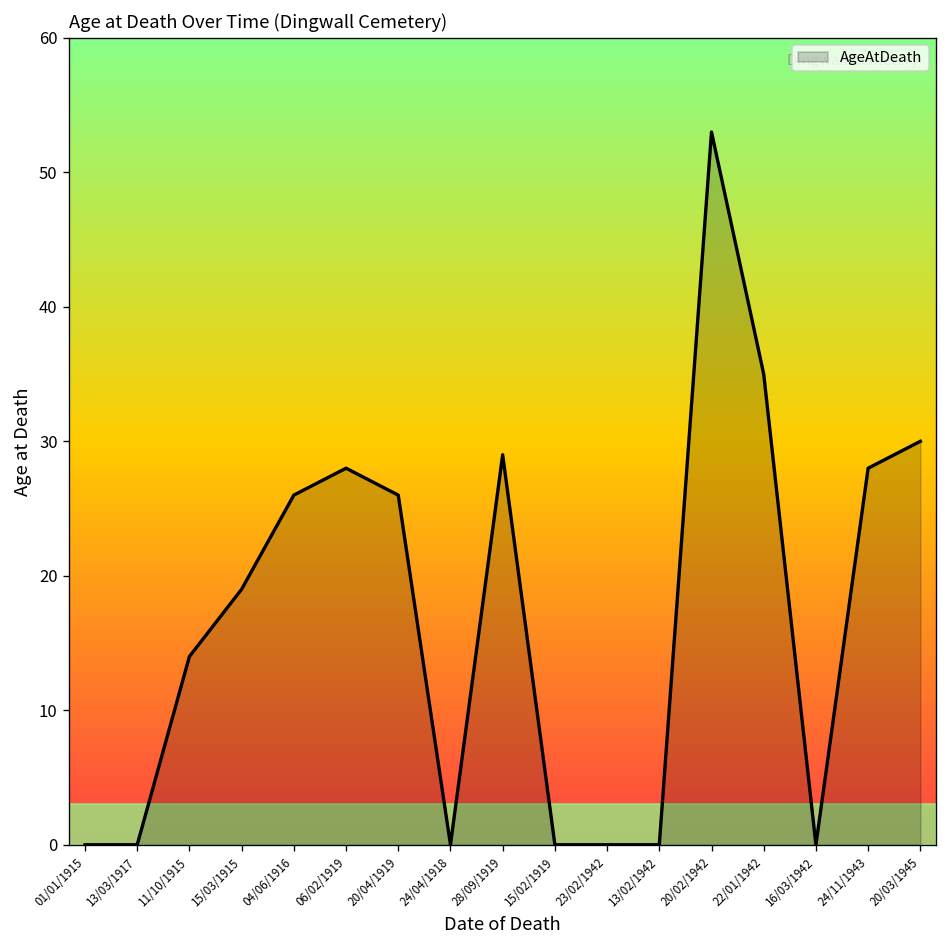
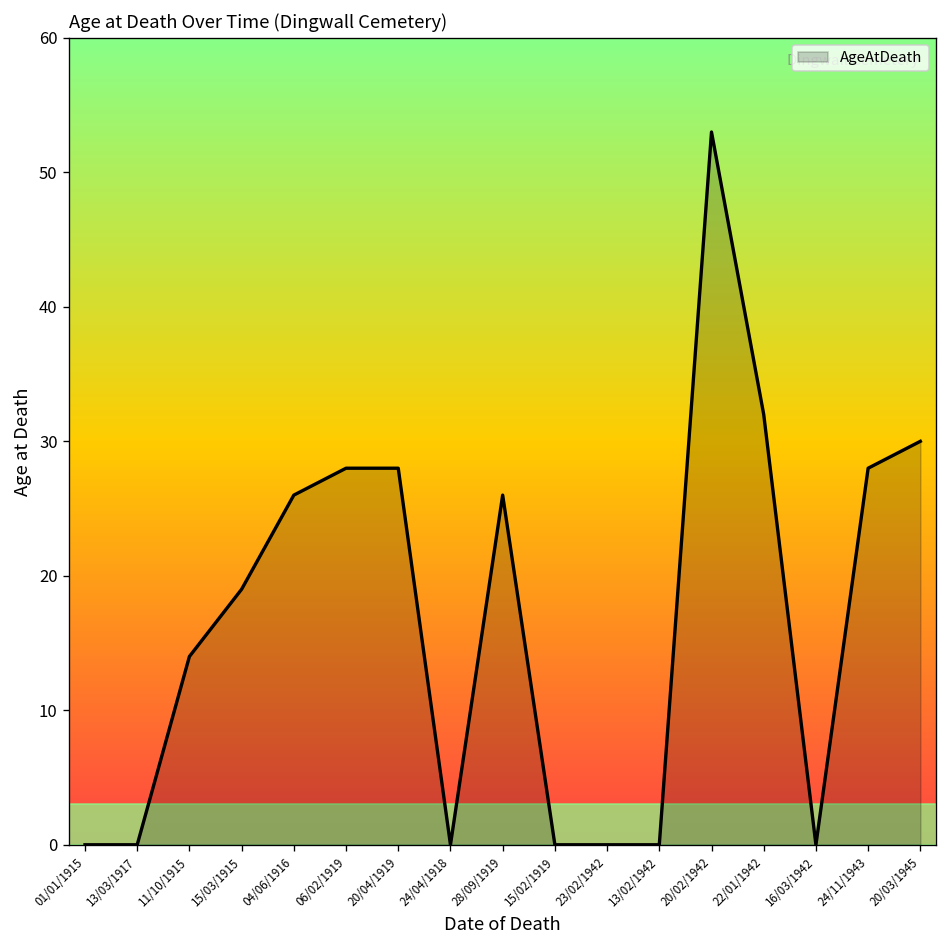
  {
    "11/10/1915": 14,
    "15/03/1915": 19,
    "04/06/1916": 26,
    "06/02/1919": 28,
-   "20/04/1919": 26,
-   "28/09/1919": 29,
+   "20/04/1919": 28,
+   "28/09/1919": 26,
    "20/02/1942": 53,
-   "22/01/1942": 35,
+   "22/01/1942": 32,
    "24/11/1943": 28,
    "20/03/1945": 30
  }
